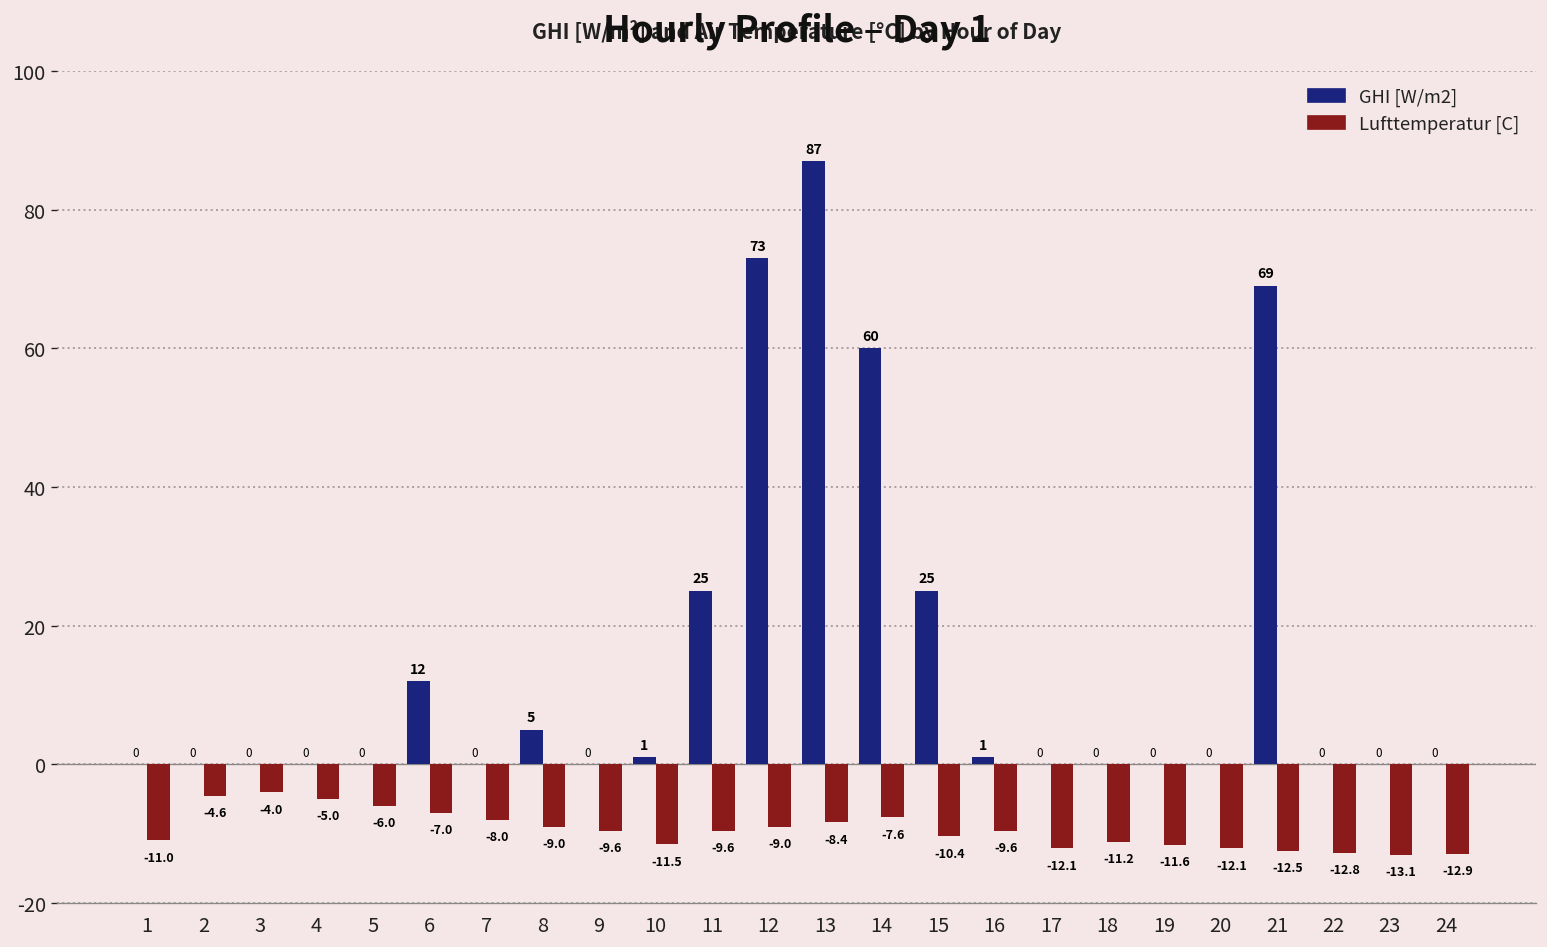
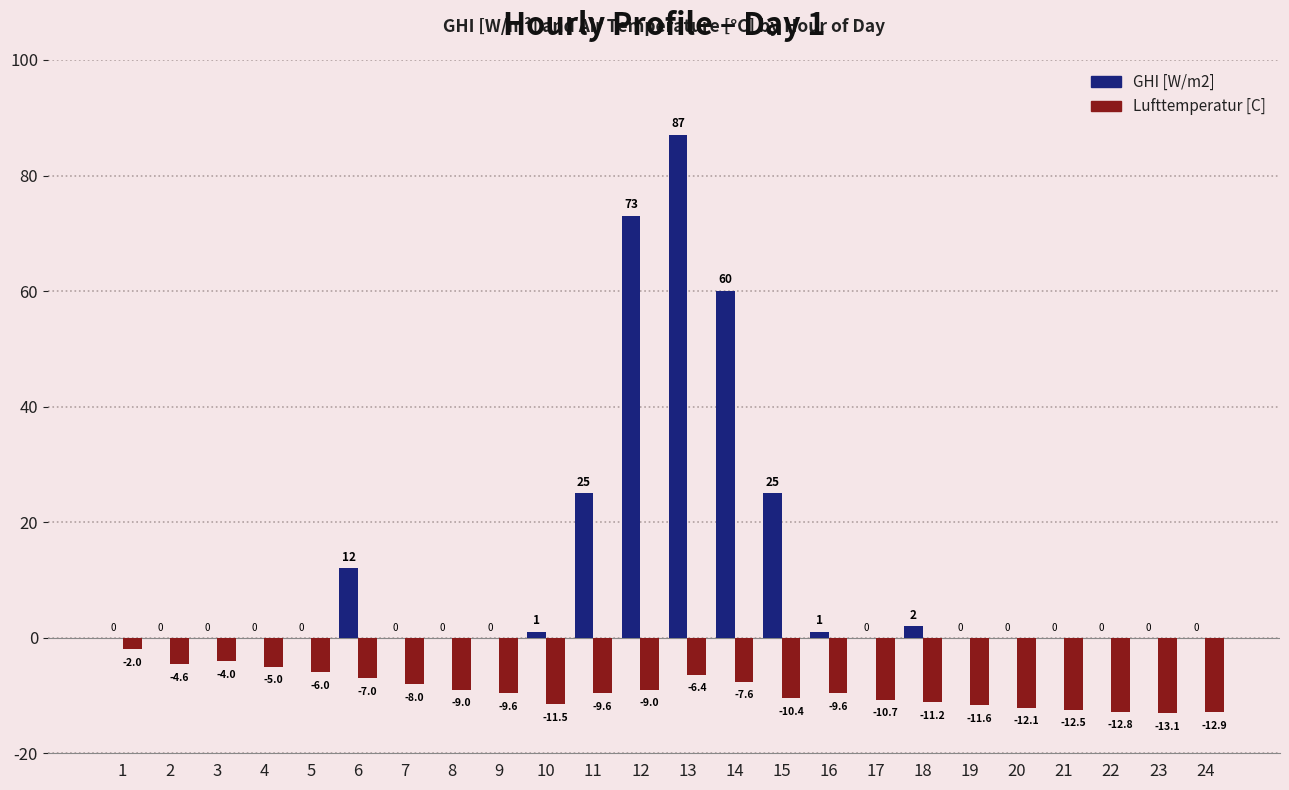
  {
    "GHI [W/m2]": {
      "1": 0,
      "2": 0,
      "3": 0,
      "4": 0,
      "5": 0,
      "6": 12,
      "7": 0,
-     "8": 5,
+     "8": 0,
      "9": 0,
      "10": 1,
      "11": 25,
      "12": 73,
      "13": 87,
      "14": 60,
      "15": 25,
      "16": 1,
      "17": 0,
-     "18": 0,
+     "18": 2,
      "19": 0,
      "20": 0,
-     "21": 69,
+     "21": 0,
      "22": 0,
      "23": 0,
      "24": 0
    },
    "Lufttemperatur [C]": {
-     "1": -11.0,
+     "1": -2.0,
      "2": -4.6,
      "3": -4.0,
      "4": -5.0,
      "5": -6.0,
      "6": -7.0,
      "7": -8.0,
      "8": -9.0,
      "9": -9.6,
      "10": -11.5,
      "11": -9.6,
      "12": -9.0,
-     "13": -8.4,
+     "13": -6.4,
      "14": -7.6,
      "15": -10.4,
      "16": -9.6,
-     "17": -12.1,
+     "17": -10.7,
      "18": -11.2,
      "19": -11.6,
      "20": -12.1,
      "21": -12.5,
      "22": -12.8,
      "23": -13.1,
      "24": -12.9
    }
  }
